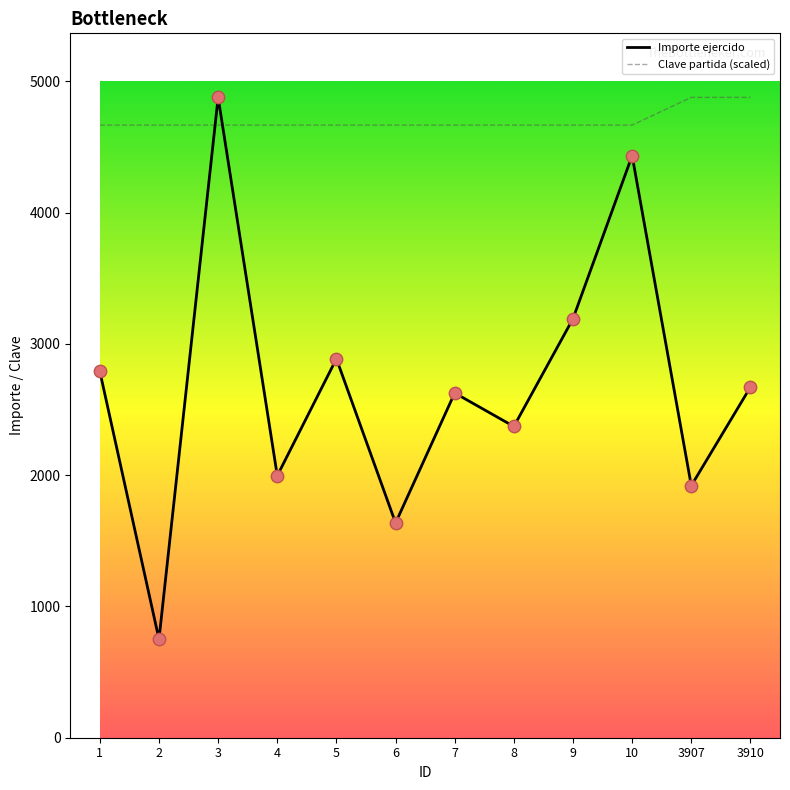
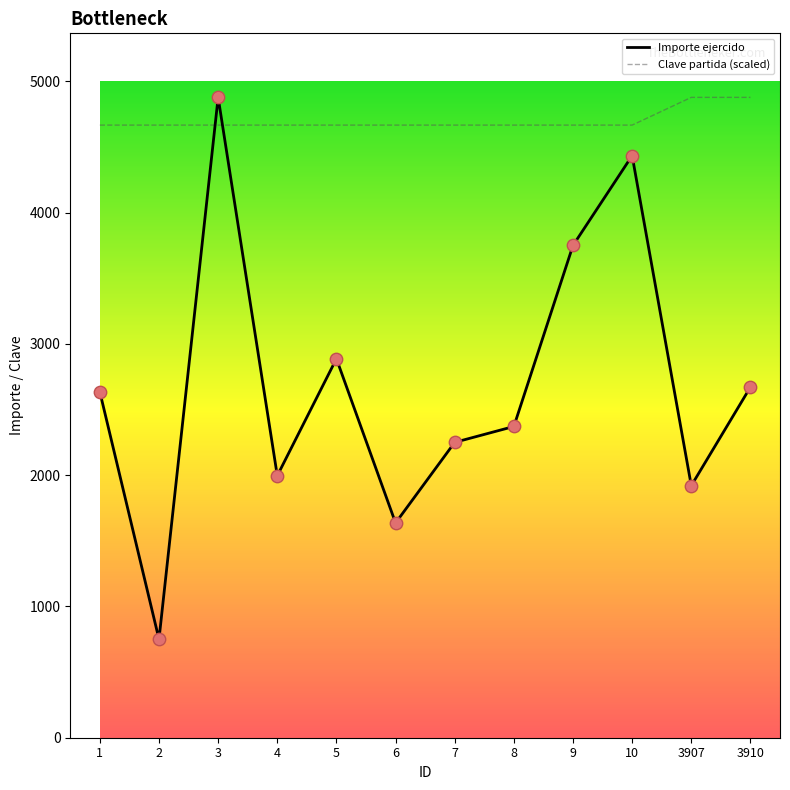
  {
    "Importe ejercido": {
-     "1": 2790,
+     "1": 2630,
      "2": 750,
      "3": 4880,
      "4": 2000,
      "5": 2890,
      "6": 1640,
-     "7": 2630,
+     "7": 2250,
      "8": 2370,
-     "9": 3190,
+     "9": 3750,
      "10": 4430,
      "3907": 1920,
      "3910": 2670
    },
    "Clave partida (scaled)": {
      "1": 4670,
      "2": 4670,
      "3": 4670,
      "4": 4670,
      "5": 4670,
      "6": 4670,
      "7": 4670,
      "8": 4670,
      "9": 4670,
      "10": 4670,
      "3907": 4880,
      "3910": 4880
    }
  }
